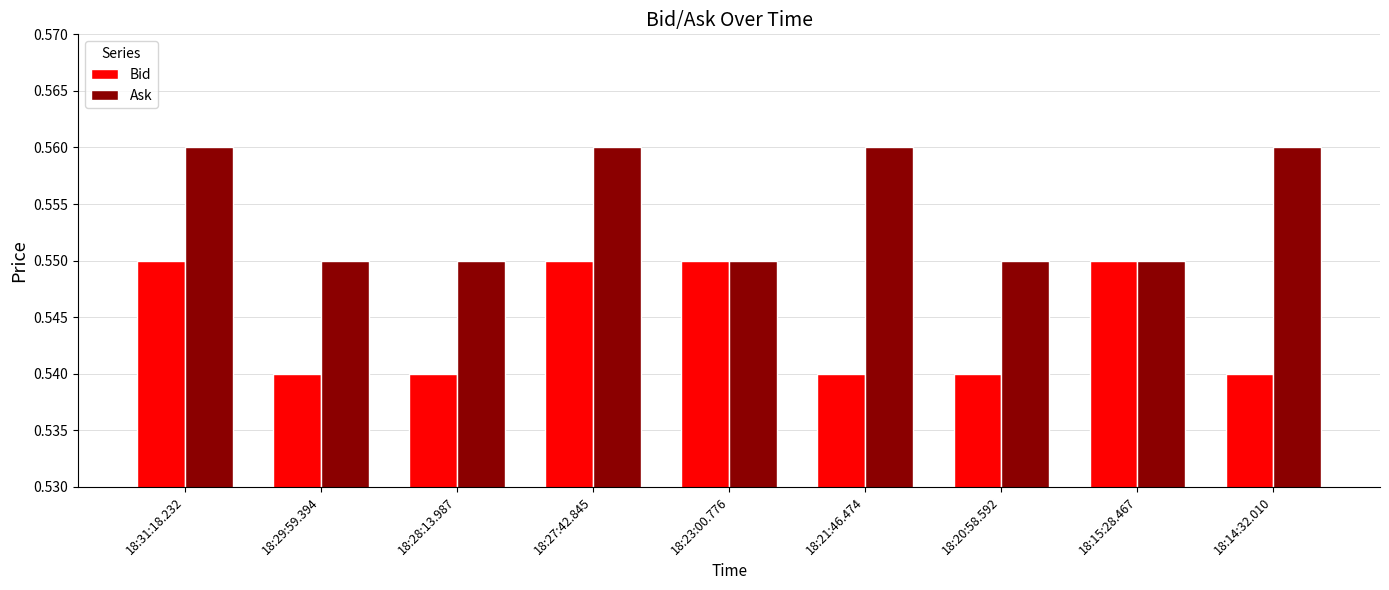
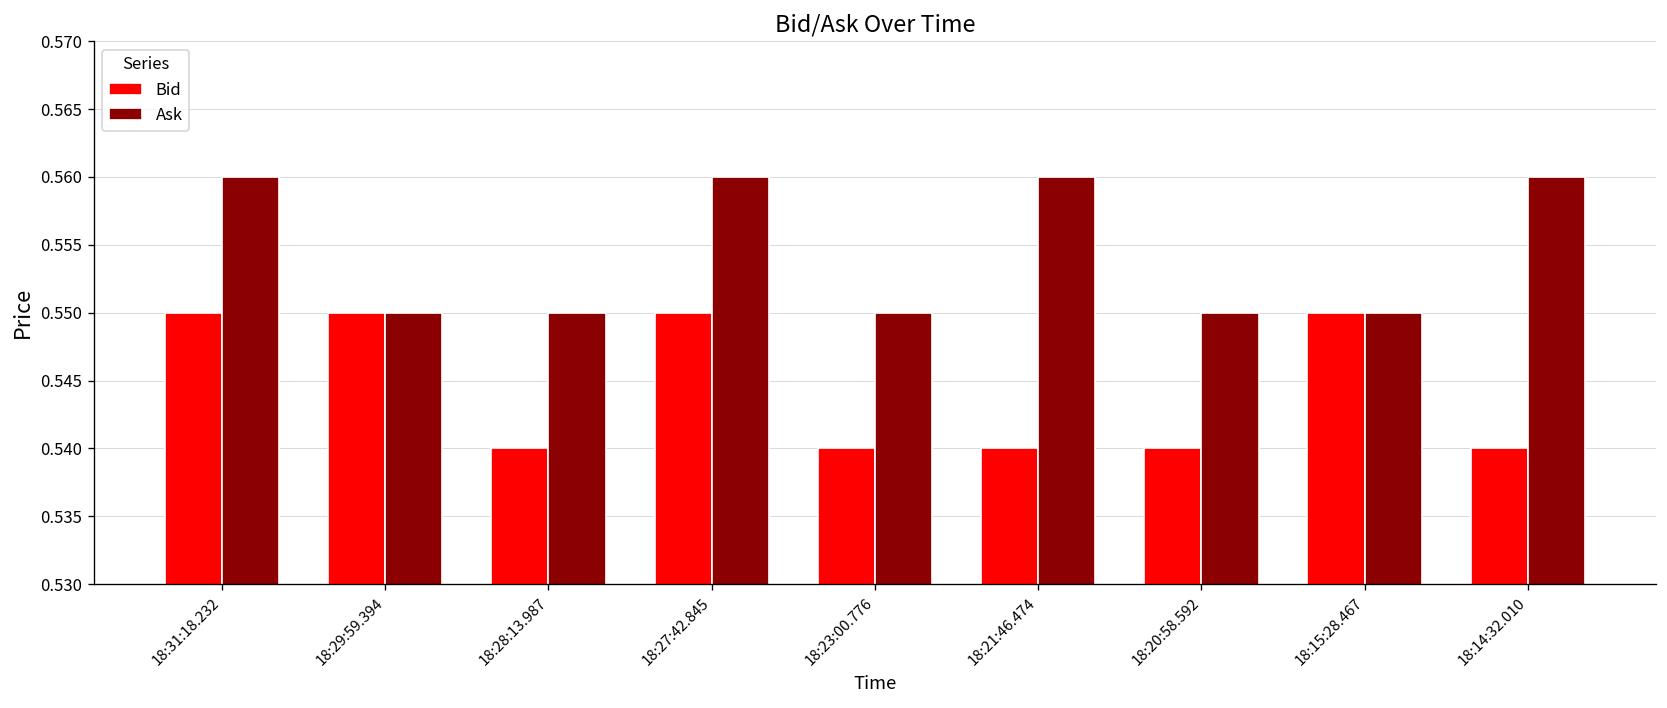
  {
    "Bid": {
      "18:31:18.232": 0.55,
-     "18:29:59.394": 0.54,
+     "18:29:59.394": 0.55,
      "18:28:13.987": 0.54,
      "18:27:42.845": 0.55,
-     "18:23:00.776": 0.55,
+     "18:23:00.776": 0.54,
      "18:21:46.474": 0.54,
      "18:20:58.592": 0.54,
      "18:15:28.467": 0.55,
      "18:14:32.010": 0.54
    },
    "Ask": {
      "18:31:18.232": 0.56,
      "18:29:59.394": 0.55,
      "18:28:13.987": 0.55,
      "18:27:42.845": 0.56,
      "18:23:00.776": 0.55,
      "18:21:46.474": 0.56,
      "18:20:58.592": 0.55,
      "18:15:28.467": 0.55,
      "18:14:32.010": 0.56
    }
  }
